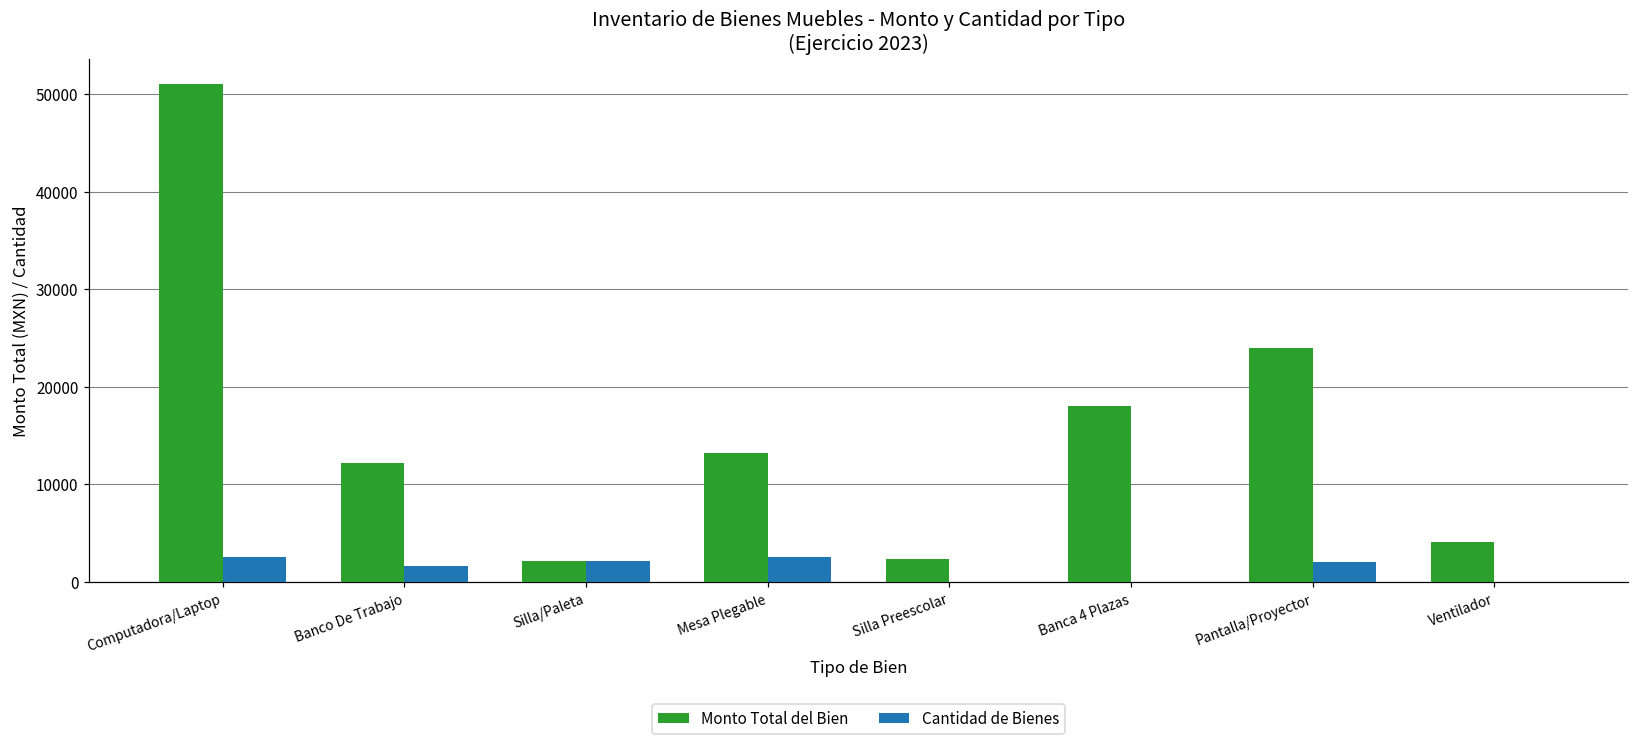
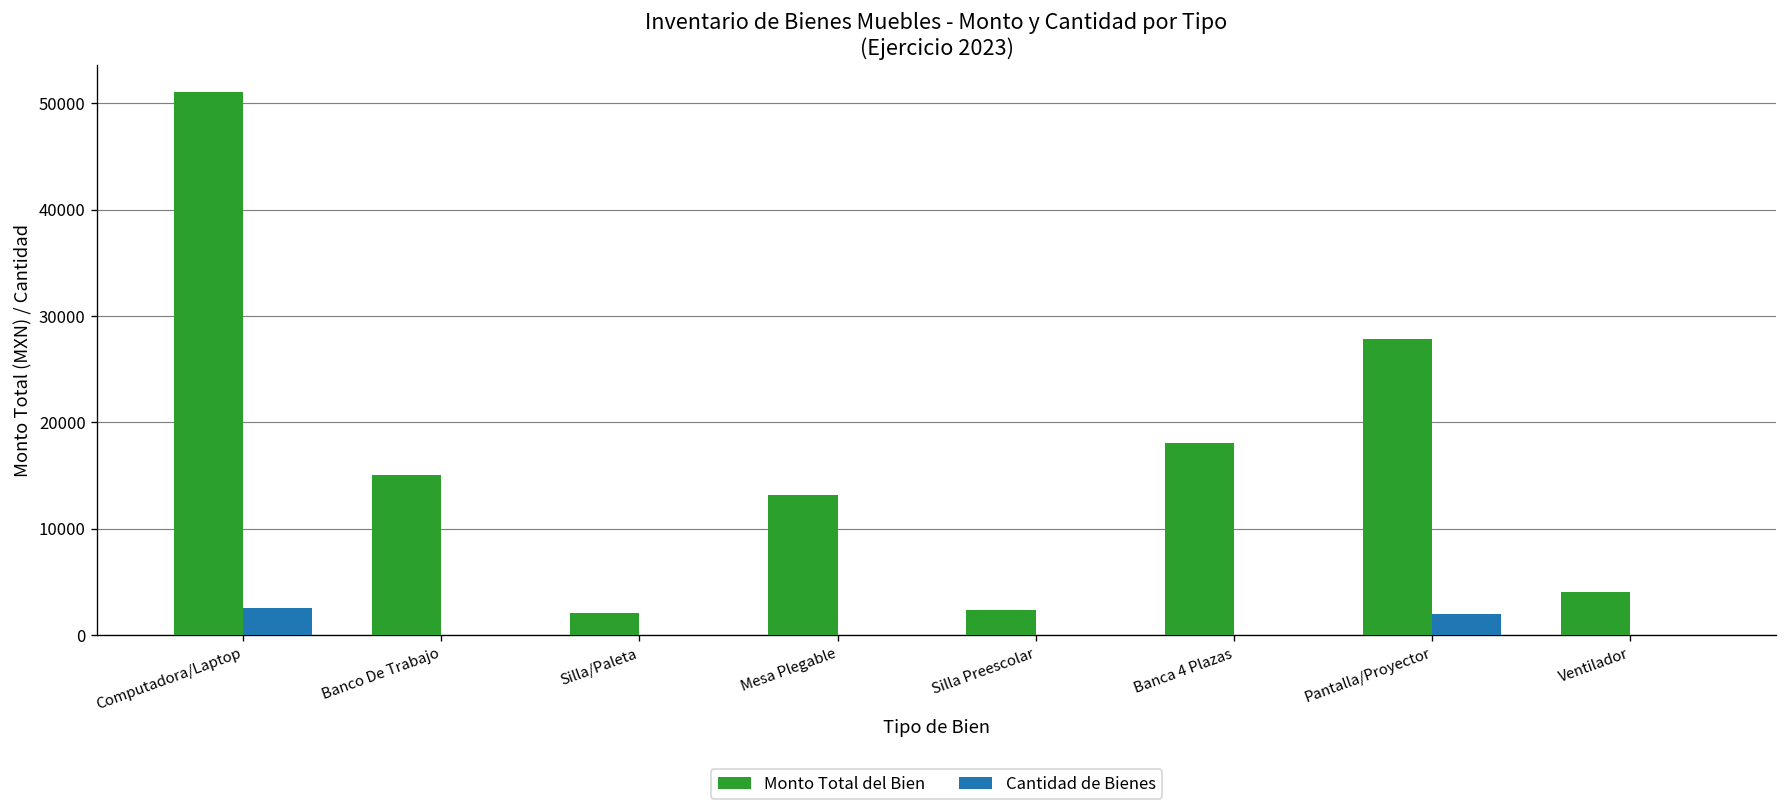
  {
    "Monto Total del Bien": {
      "Computadora/Laptop": 51000,
-     "Banco De Trabajo": 12000,
+     "Banco De Trabajo": 15000,
      "Silla/Paleta": 2000,
      "Mesa Plegable": 13000,
      "Silla Preescolar": 2000,
      "Banca 4 Plazas": 18000,
-     "Pantalla/Proyector": 24000,
+     "Pantalla/Proyector": 28000,
      "Ventilador": 4000
    },
    "Cantidad de Bienes": {
      "Computadora/Laptop": 3000,
-     "Banco De Trabajo": 2000,
-     "Silla/Paleta": 2000,
-     "Mesa Plegable": 3000,
+     "Banco De Trabajo": 0,
+     "Silla/Paleta": 0,
+     "Mesa Plegable": 0,
      "Pantalla/Proyector": 2000
    }
  }
